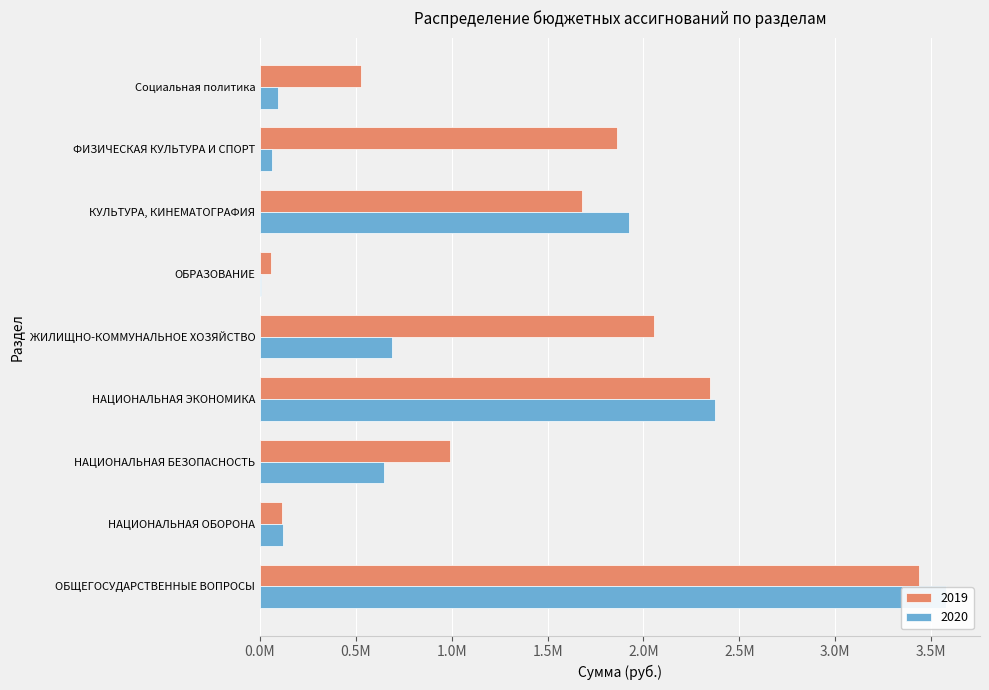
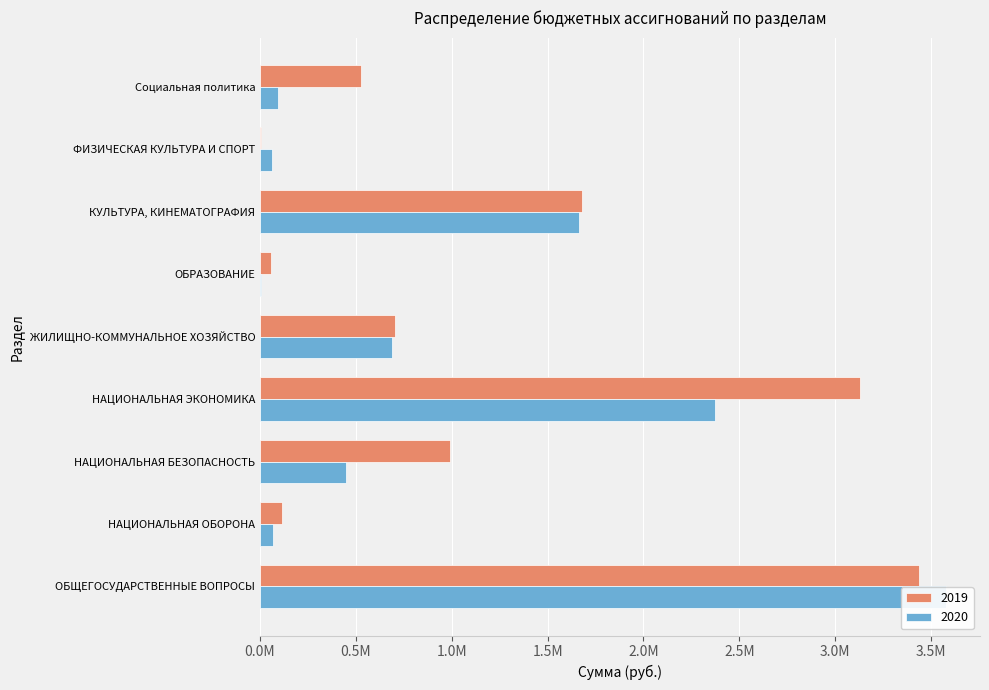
  {
    "2019": {
      "Социальная политика": 530000,
-     "ФИЗИЧЕСКАЯ КУЛЬТУРА И СПОРТ": 1860000,
+     "ФИЗИЧЕСКАЯ КУЛЬТУРА И СПОРТ": 0,
      "КУЛЬТУРА, КИНЕМАТОГРАФИЯ": 1680000,
      "ОБРАЗОВАНИЕ": 60000,
-     "ЖИЛИЩНО-КОММУНАЛЬНОЕ ХОЗЯЙСТВО": 2060000,
-     "НАЦИОНАЛЬНАЯ ЭКОНОМИКА": 2350000,
+     "ЖИЛИЩНО-КОММУНАЛЬНОЕ ХОЗЯЙСТВО": 710000,
+     "НАЦИОНАЛЬНАЯ ЭКОНОМИКА": 3130000,
      "НАЦИОНАЛЬНАЯ БЕЗОПАСНОСТЬ": 990000,
      "НАЦИОНАЛЬНАЯ ОБОРОНА": 120000,
      "ОБЩЕГОСУДАРСТВЕННЫЕ ВОПРОСЫ": 3440000
    },
    "2020": {
      "Социальная политика": 100000,
      "ФИЗИЧЕСКАЯ КУЛЬТУРА И СПОРТ": 60000,
-     "КУЛЬТУРА, КИНЕМАТОГРАФИЯ": 1930000,
+     "КУЛЬТУРА, КИНЕМАТОГРАФИЯ": 1660000,
      "ЖИЛИЩНО-КОММУНАЛЬНОЕ ХОЗЯЙСТВО": 690000,
      "НАЦИОНАЛЬНАЯ ЭКОНОМИКА": 2370000,
-     "НАЦИОНАЛЬНАЯ БЕЗОПАСНОСТЬ": 650000,
-     "НАЦИОНАЛЬНАЯ ОБОРОНА": 120000
+     "НАЦИОНАЛЬНАЯ БЕЗОПАСНОСТЬ": 450000,
+     "НАЦИОНАЛЬНАЯ ОБОРОНА": 70000
    }
  }
